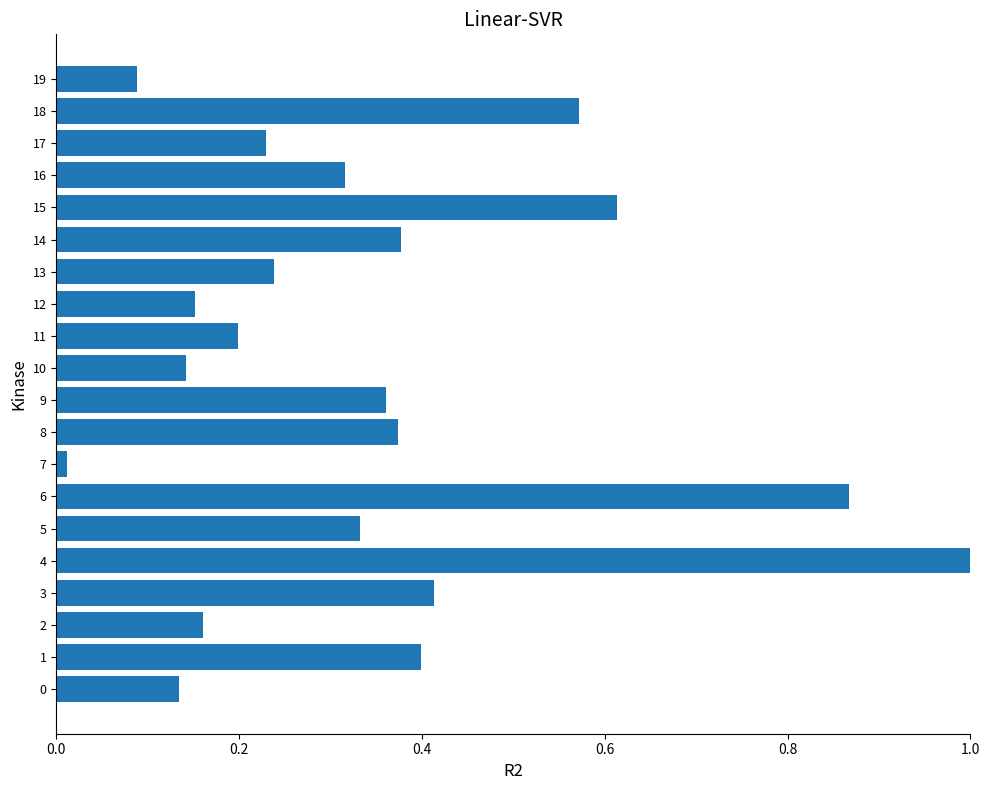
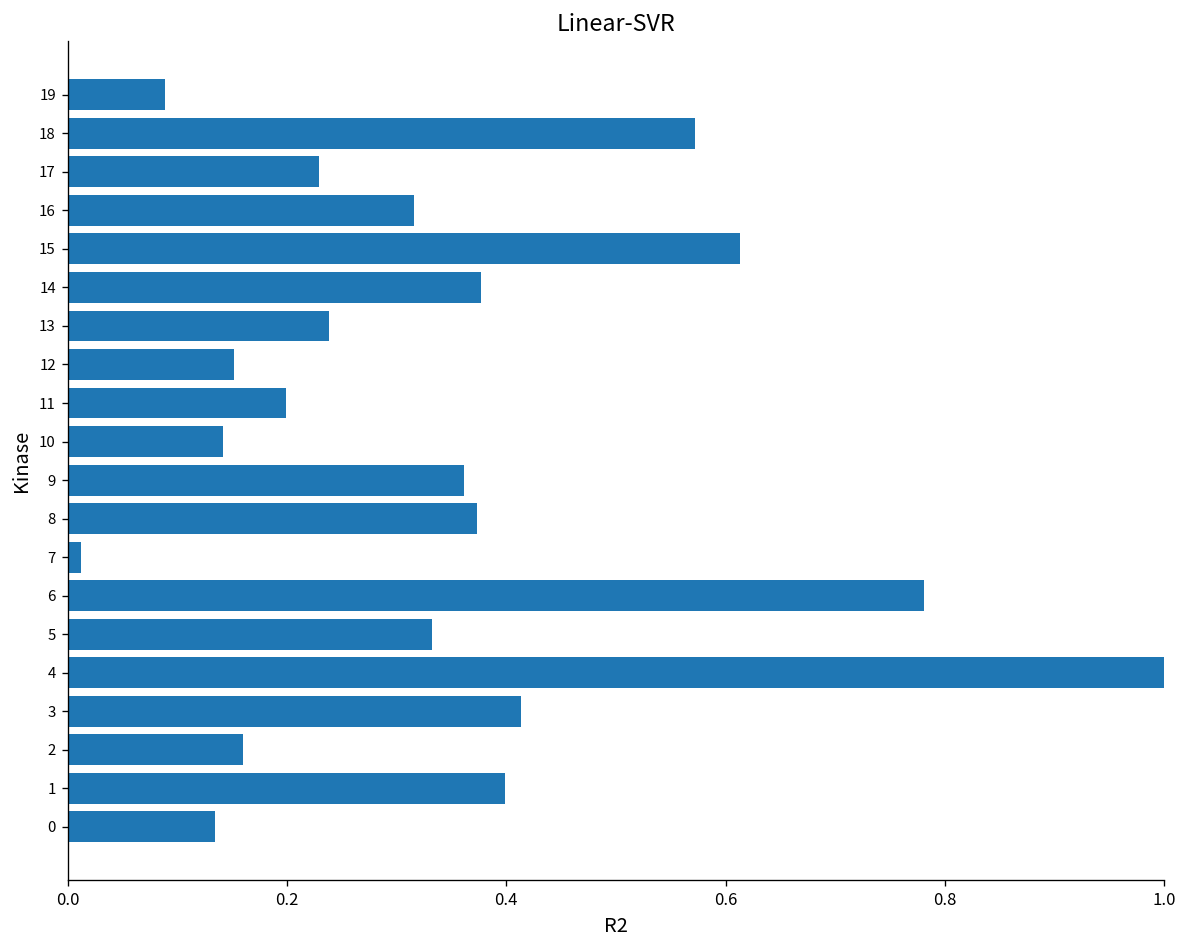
  {
    "19": 0.09,
    "18": 0.57,
    "17": 0.23,
    "16": 0.32,
    "15": 0.61,
    "14": 0.38,
    "13": 0.24,
    "12": 0.15,
    "11": 0.20,
    "10": 0.14,
    "9": 0.36,
    "8": 0.37,
    "7": 0.01,
-   "6": 0.87,
+   "6": 0.78,
    "5": 0.33,
    "4": 1.00,
    "3": 0.41,
    "2": 0.16,
    "1": 0.40,
    "0": 0.13
  }
